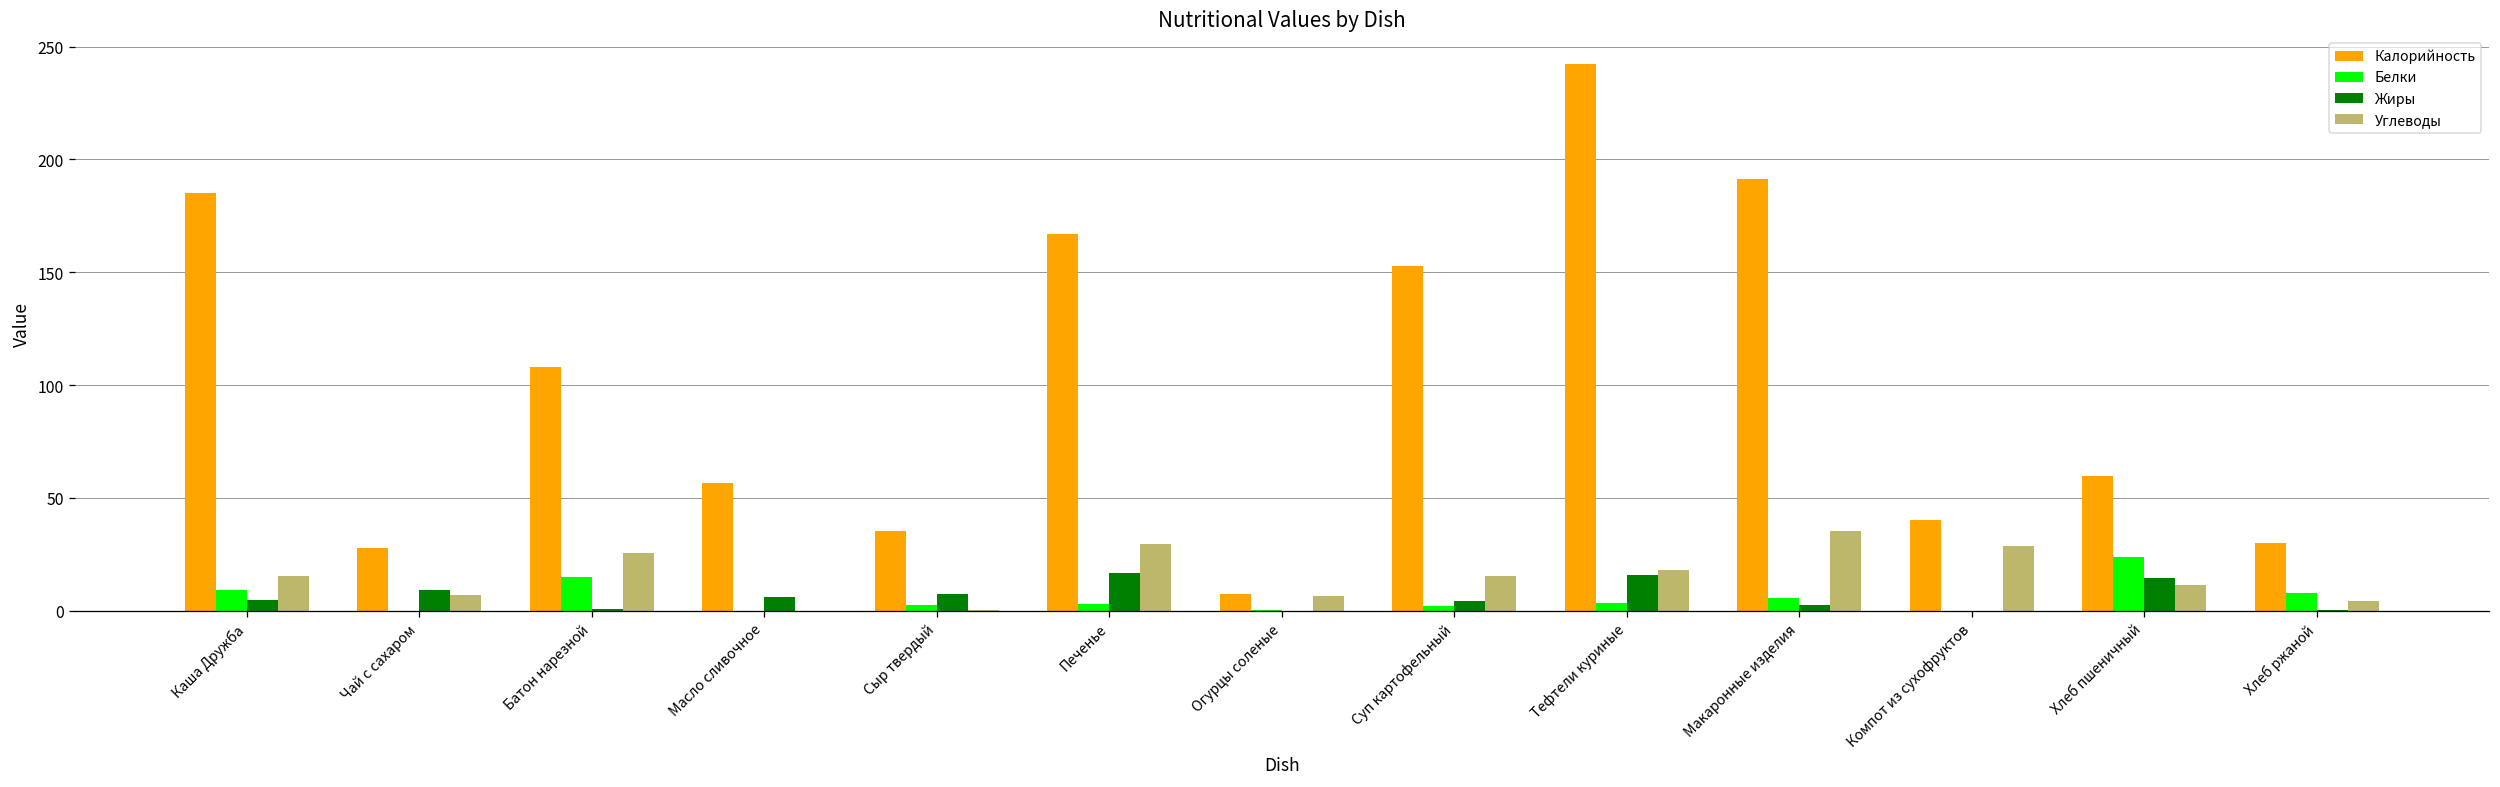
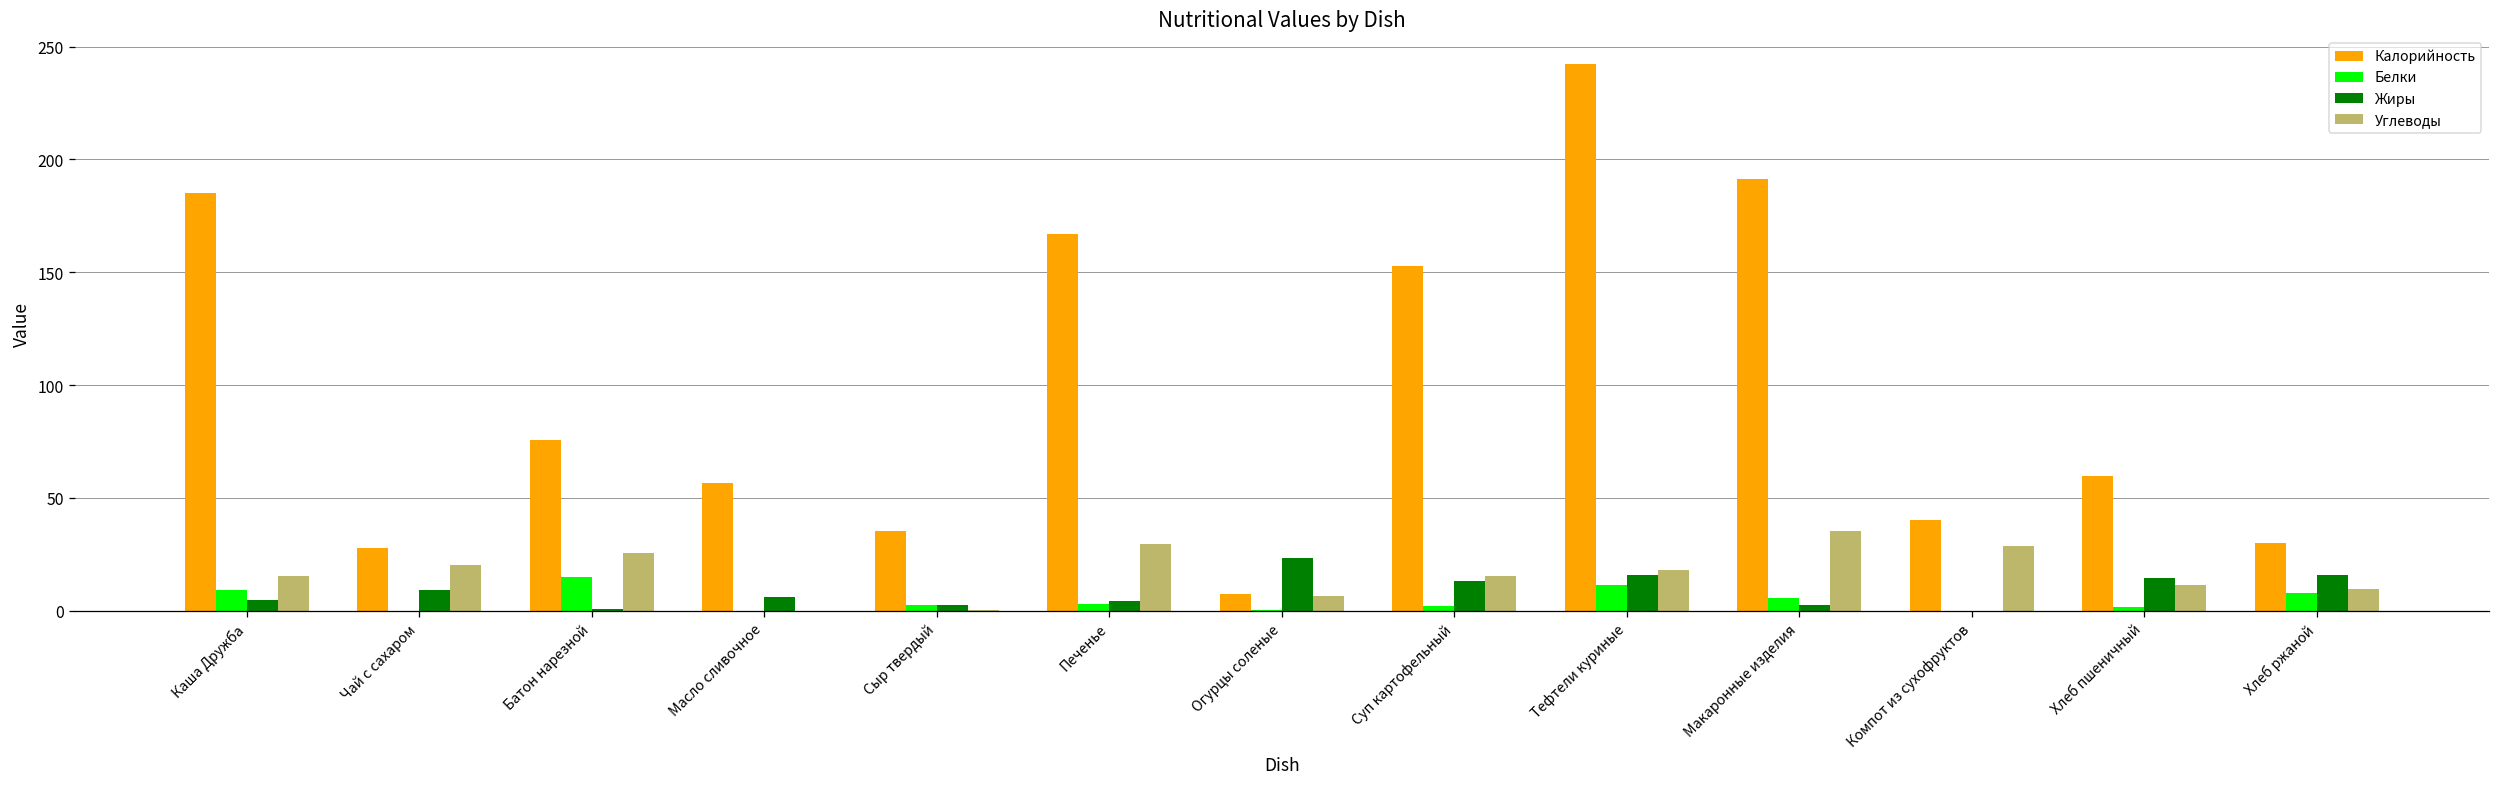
  {
    "Калорийность": {
      "Каша Дружба": 185,
      "Чай с сахаром": 28,
-     "Батон нарезной": 108,
+     "Батон нарезной": 76,
      "Масло сливочное": 57,
      "Сыр твердый": 36,
      "Печенье": 167,
      "Огурцы соленые": 8,
      "Суп картофельный": 153,
      "Тефтели куриные": 242,
      "Макаронные изделия": 191,
      "Компот из сухофруктов": 40,
      "Хлеб пшеничный": 60,
      "Хлеб ржаной": 30
    },
    "Белки": {
      "Каша Дружба": 9,
      "Батон нарезной": 15,
      "Сыр твердый": 3,
      "Печенье": 3,
      "Суп картофельный": 2,
-     "Тефтели куриные": 4,
+     "Тефтели куриные": 12,
      "Макаронные изделия": 6,
-     "Хлеб пшеничный": 24,
+     "Хлеб пшеничный": 2,
      "Хлеб ржаной": 8
    },
    "Жиры": {
      "Каша Дружба": 5,
      "Чай с сахаром": 9,
      "Масло сливочное": 6,
-     "Сыр твердый": 7,
-     "Печенье": 17,
-     "Огурцы соленые": 0,
-     "Суп картофельный": 5,
+     "Сыр твердый": 3,
+     "Печенье": 5,
+     "Огурцы соленые": 23,
+     "Суп картофельный": 13,
      "Тефтели куриные": 16,
      "Макаронные изделия": 3,
      "Компот из сухофруктов": 0,
      "Хлеб пшеничный": 15,
-     "Хлеб ржаной": 0
+     "Хлеб ржаной": 16
    },
    "Углеводы": {
      "Каша Дружба": 15,
-     "Чай с сахаром": 7,
+     "Чай с сахаром": 20,
      "Батон нарезной": 26,
      "Печенье": 30,
      "Огурцы соленые": 7,
      "Суп картофельный": 16,
      "Тефтели куриные": 18,
      "Макаронные изделия": 36,
      "Компот из сухофруктов": 29,
      "Хлеб пшеничный": 11,
-     "Хлеб ржаной": 5
+     "Хлеб ржаной": 10
    }
  }
